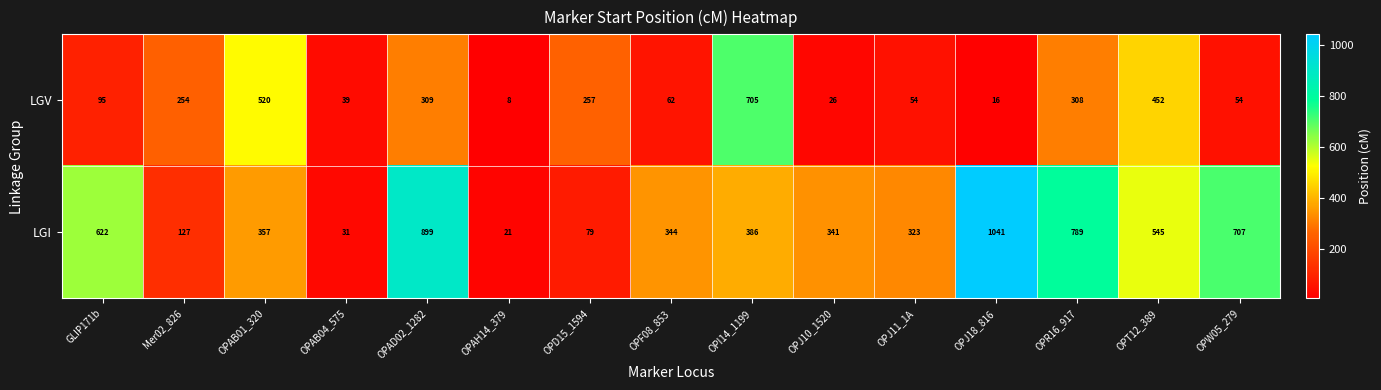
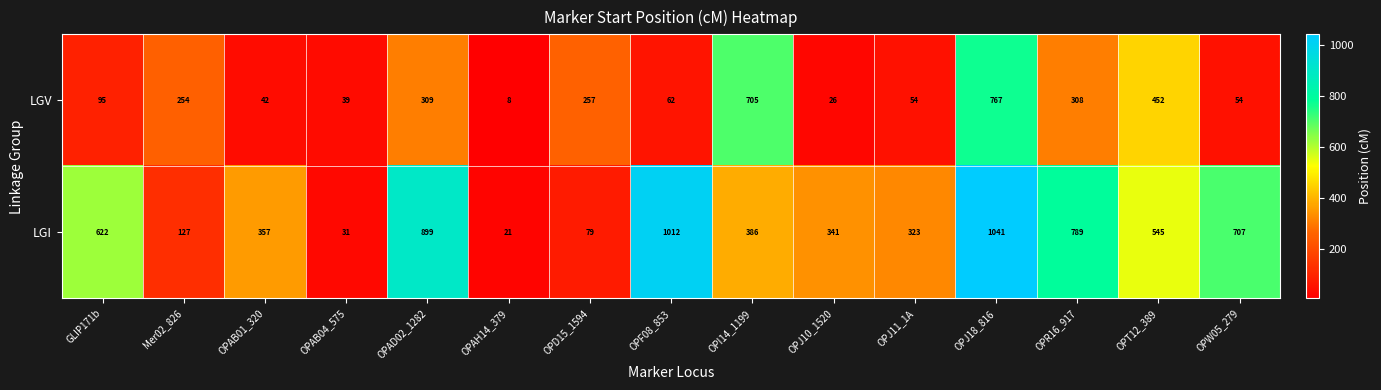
  {
    "LGV": {
      "GLIP171b": 95,
      "Mer02_826": 254,
-     "OPAB01_320": 520,
+     "OPAB01_320": 42,
      "OPAB04_575": 39,
      "OPAD02_1282": 309,
      "OPAH14_379": 8,
      "OPD15_1594": 257,
      "OPF08_853": 62,
      "OPI14_1199": 705,
      "OPJ10_1520": 26,
      "OPJ11_1A": 54,
-     "OPJ18_816": 16,
+     "OPJ18_816": 767,
      "OPR16_917": 308,
      "OPT12_389": 452,
      "OPW05_279": 54
    },
    "LGI": {
      "GLIP171b": 622,
      "Mer02_826": 127,
      "OPAB01_320": 357,
      "OPAB04_575": 31,
      "OPAD02_1282": 899,
      "OPAH14_379": 21,
      "OPD15_1594": 79,
-     "OPF08_853": 344,
+     "OPF08_853": 1012,
      "OPI14_1199": 386,
      "OPJ10_1520": 341,
      "OPJ11_1A": 323,
      "OPJ18_816": 1041,
      "OPR16_917": 789,
      "OPT12_389": 545,
      "OPW05_279": 707
    }
  }
